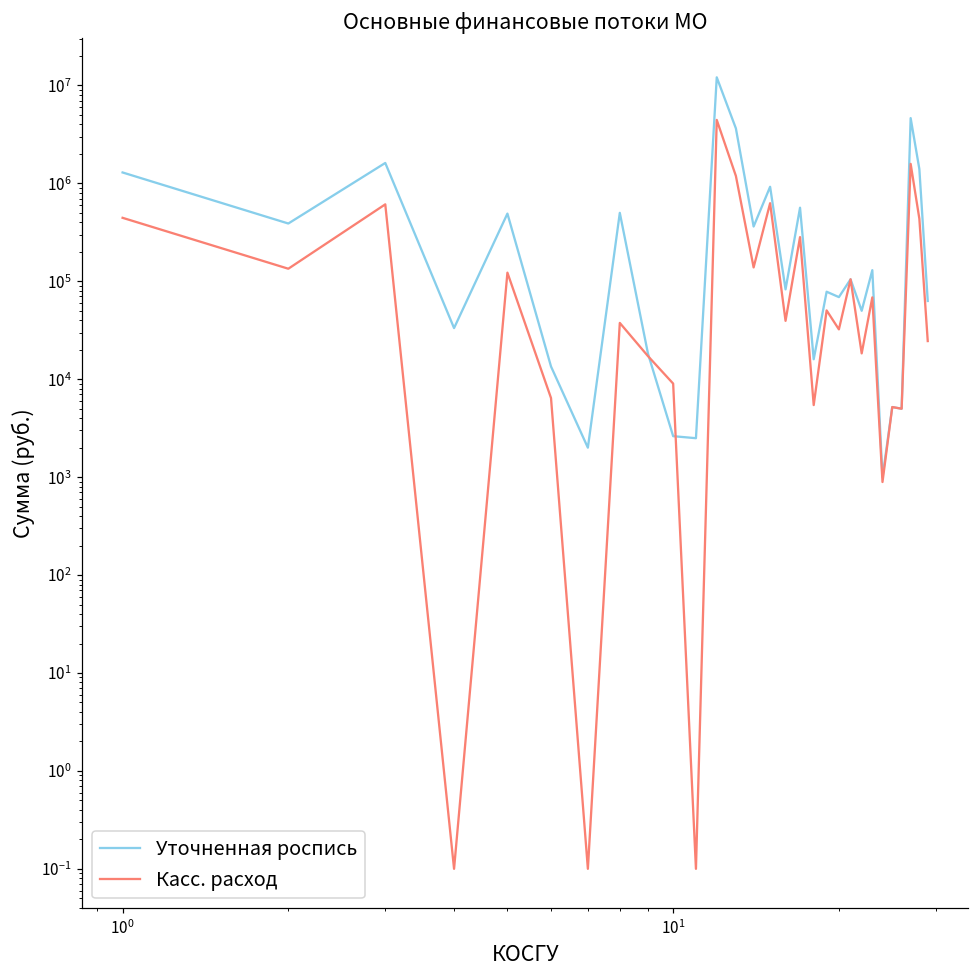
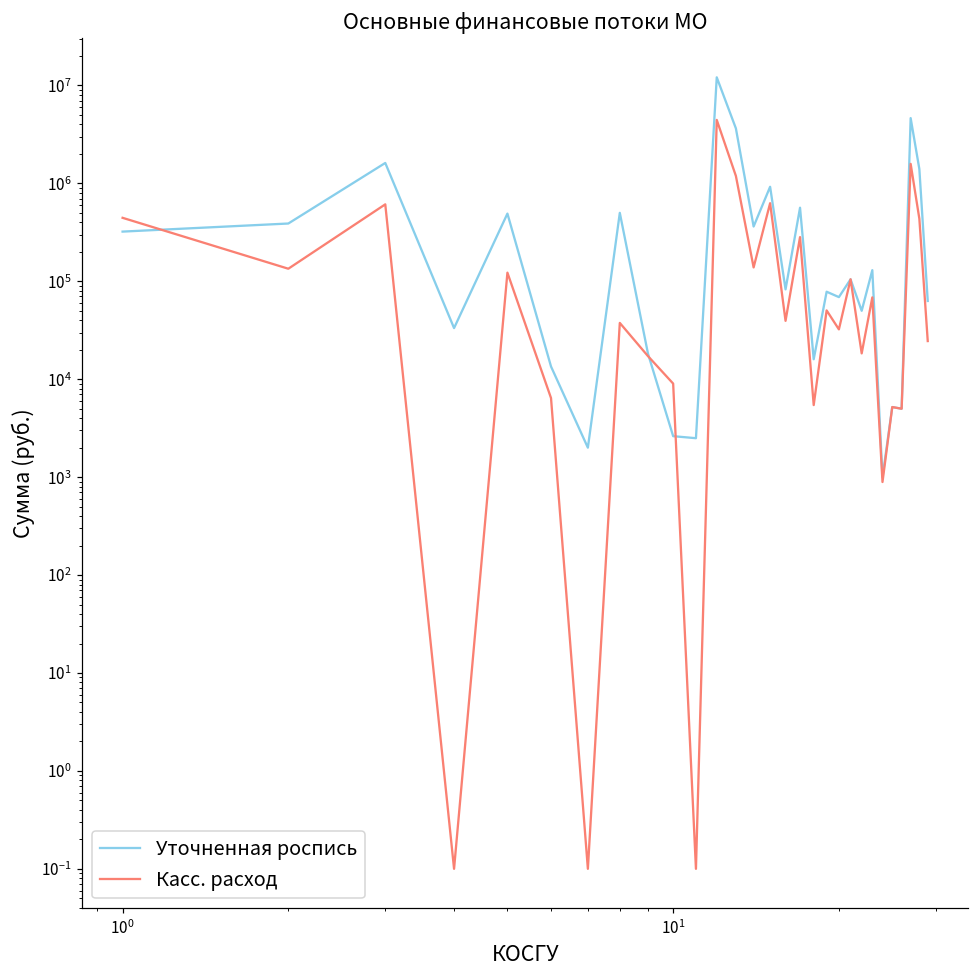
  {
    "Уточненная роспись": {
-     "10^0": 1300000,
+     "10^0": 320000,
      "10^1": 2600
    },
    "Касс. расход": {
      "10^0": 400000,
      "10^1": 9000
    }
  }
